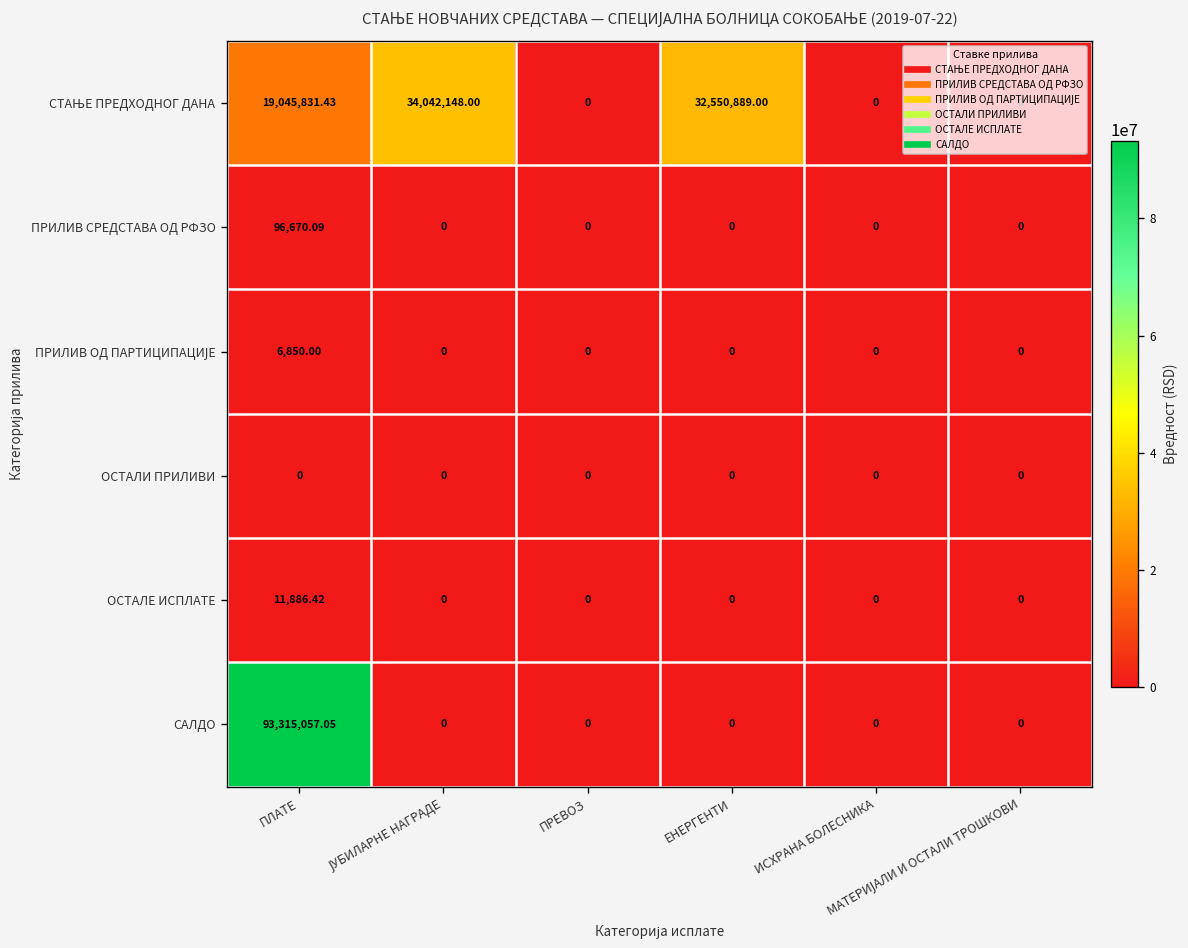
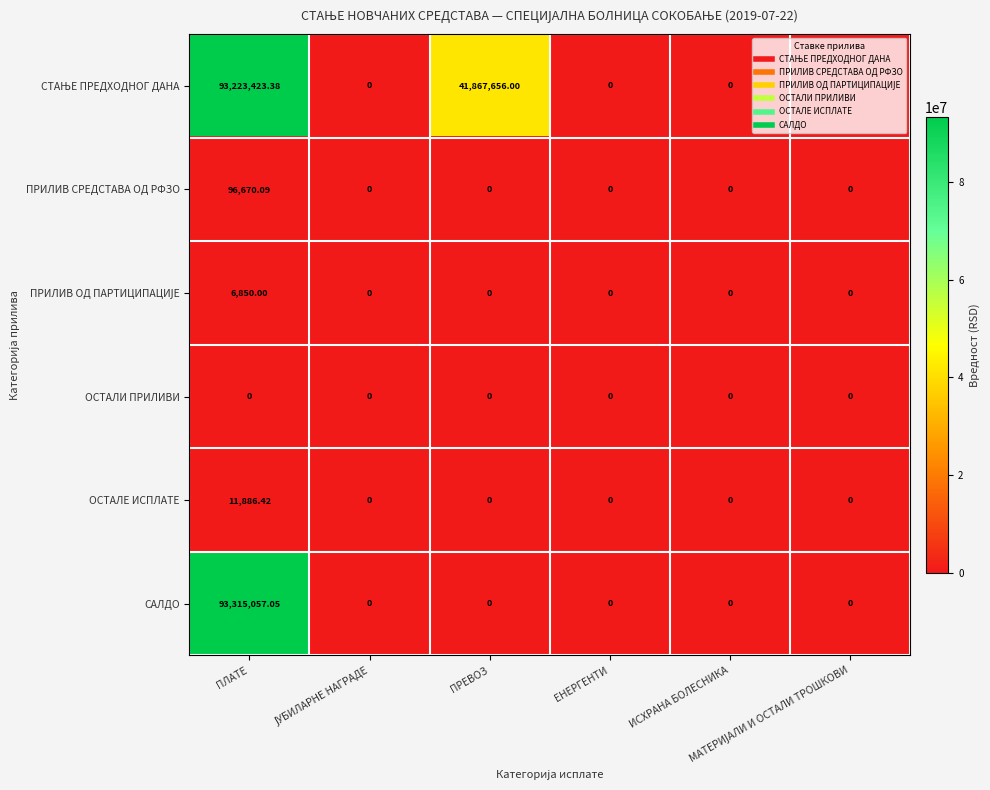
  {
    "СТАЊЕ ПРЕДХОДНОГ ДАНА": {
-     "ПЛАТЕ": "19,045,831.43",
-     "ЈУБИЛАРНЕ НАГРАДЕ": "34,042,148.00",
-     "ПРЕВОЗ": "0",
-     "ЕНЕРГЕНТИ": "32,550,889.00",
+     "ПЛАТЕ": "93,223,423.38",
+     "ЈУБИЛАРНЕ НАГРАДЕ": "0",
+     "ПРЕВОЗ": "41,867,656.00",
+     "ЕНЕРГЕНТИ": "0",
      "ИСХРАНА БОЛЕСНИКА": "0"
    },
    "ПРИЛИВ СРЕДСТАВА ОД РФЗО": {
      "ПЛАТЕ": "96,670.09",
      "ЈУБИЛАРНЕ НАГРАДЕ": "0",
      "ПРЕВОЗ": "0",
      "ЕНЕРГЕНТИ": "0",
      "ИСХРАНА БОЛЕСНИКА": "0",
      "МАТЕРИЈАЛИ И ОСТАЛИ ТРОШКОВИ": "0"
    },
    "ПРИЛИВ ОД ПАРТИЦИПАЦИЈЕ": {
      "ПЛАТЕ": "6,850.00",
      "ЈУБИЛАРНЕ НАГРАДЕ": "0",
      "ПРЕВОЗ": "0",
      "ЕНЕРГЕНТИ": "0",
      "ИСХРАНА БОЛЕСНИКА": "0",
      "МАТЕРИЈАЛИ И ОСТАЛИ ТРОШКОВИ": "0"
    },
    "ОСТАЛИ ПРИЛИВИ": {
      "ПЛАТЕ": "0",
      "ЈУБИЛАРНЕ НАГРАДЕ": "0",
      "ПРЕВОЗ": "0",
      "ЕНЕРГЕНТИ": "0",
      "ИСХРАНА БОЛЕСНИКА": "0",
      "МАТЕРИЈАЛИ И ОСТАЛИ ТРОШКОВИ": "0"
    },
    "ОСТАЛЕ ИСПЛАТЕ": {
      "ПЛАТЕ": "11,886.42",
      "ЈУБИЛАРНЕ НАГРАДЕ": "0",
      "ПРЕВОЗ": "0",
      "ЕНЕРГЕНТИ": "0",
      "ИСХРАНА БОЛЕСНИКА": "0",
      "МАТЕРИЈАЛИ И ОСТАЛИ ТРОШКОВИ": "0"
    },
    "САЛДО": {
      "ПЛАТЕ": "93,315,057.05",
      "ЈУБИЛАРНЕ НАГРАДЕ": "0",
      "ПРЕВОЗ": "0",
      "ЕНЕРГЕНТИ": "0",
      "ИСХРАНА БОЛЕСНИКА": "0",
      "МАТЕРИЈАЛИ И ОСТАЛИ ТРОШКОВИ": "0"
    }
  }
